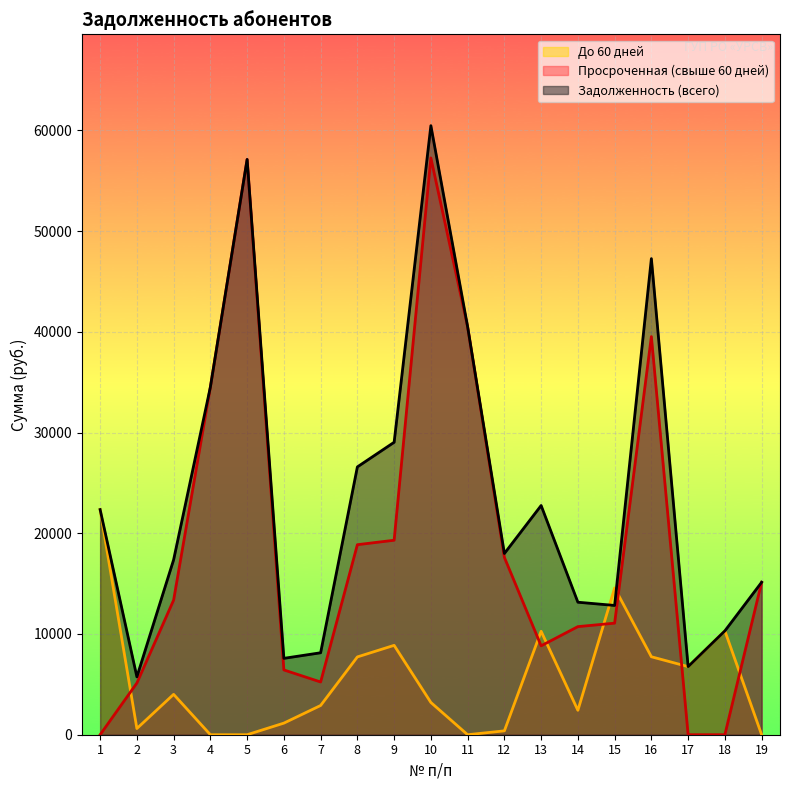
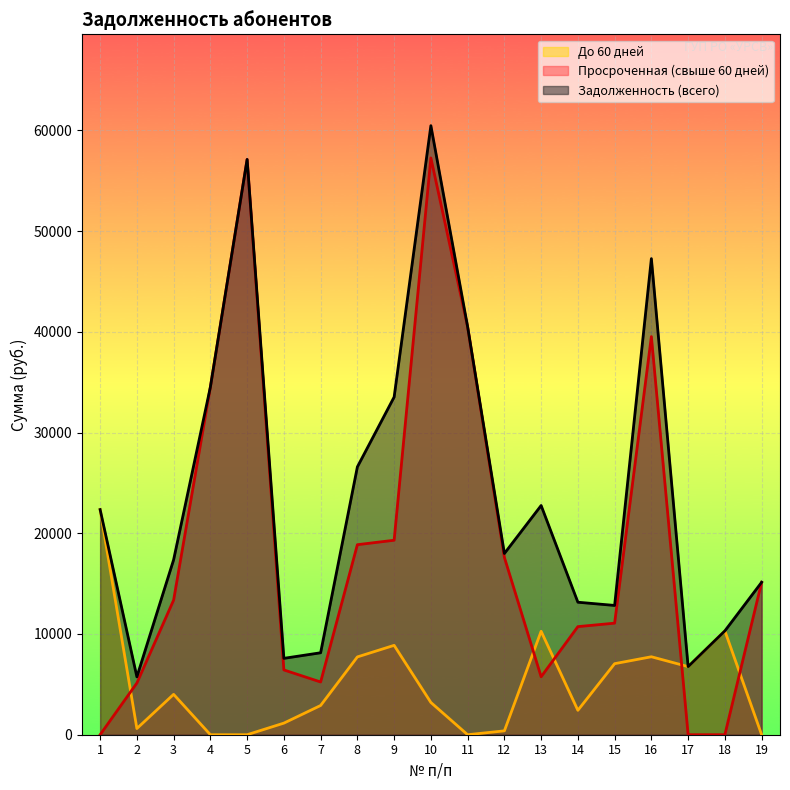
  {
    "До 60 дней": {
      "2": 600,
      "3": 4000,
      "4": 0,
      "5": 0,
      "6": 1200,
      "7": 2900,
      "8": 7700,
      "9": 8900,
      "10": 3200,
      "11": 0,
      "12": 400,
      "13": 10300,
      "14": 2400,
-     "15": 14600,
+     "15": 7100,
      "16": 7700,
      "19": 0
    },
    "Просроченная (свыше 60 дней)": {
      "1": 0,
      "2": 5100,
      "3": 13400,
      "6": 6400,
      "7": 5200,
      "8": 18900,
      "9": 19300,
      "10": 57300,
      "12": 17600,
-     "13": 8800,
+     "13": 5800,
      "14": 10700,
      "15": 11100,
      "16": 39500,
      "17": 0,
      "18": 0
    },
    "Задолженность (всего)": {
      "2": 5700,
      "3": 17400,
      "6": 7600,
      "7": 8100,
      "8": 26600,
-     "9": 29000,
+     "9": 33500,
      "10": 60500,
      "12": 18000,
      "13": 22800,
      "14": 13200,
      "15": 12800,
      "16": 47300
    }
  }
